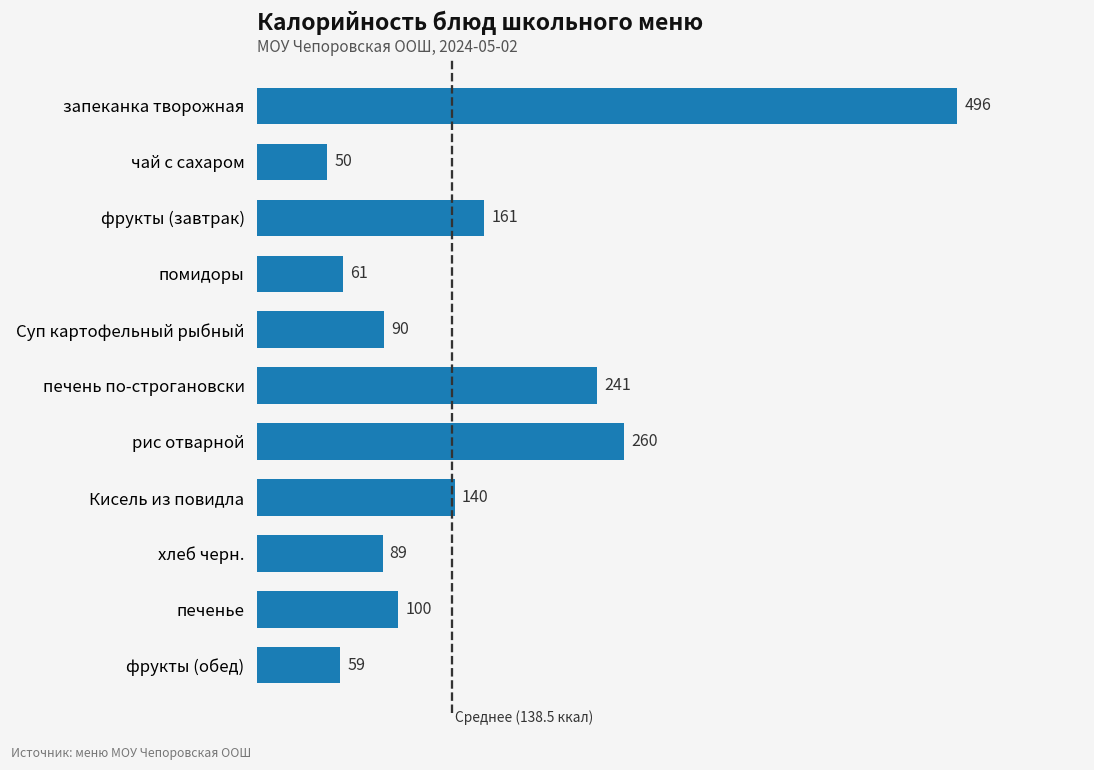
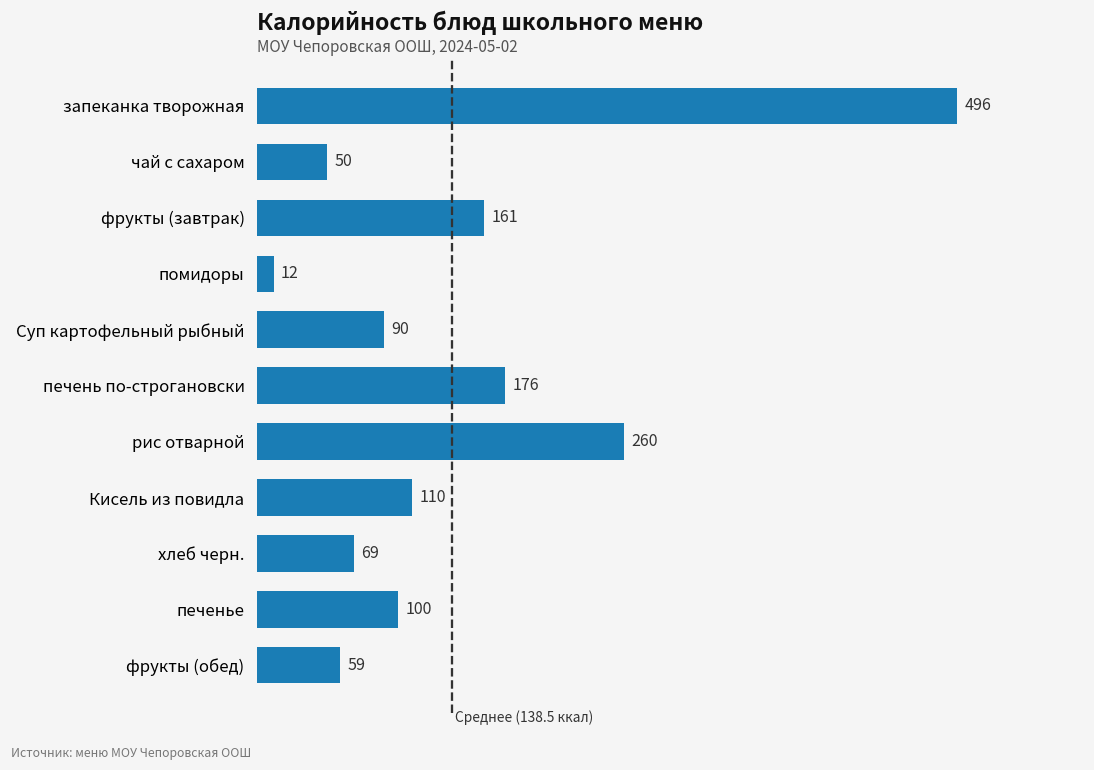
  {
    "запеканка творожная": 496,
    "чай с сахаром": 50,
    "фрукты (завтрак)": 161,
-   "помидоры": 61,
+   "помидоры": 12,
    "Суп картофельный рыбный": 90,
-   "печень по-строгановски": 241,
+   "печень по-строгановски": 176,
    "рис отварной": 260,
-   "Кисель из повидла": 140,
-   "хлеб черн.": 89,
+   "Кисель из повидла": 110,
+   "хлеб черн.": 69,
    "печенье": 100,
    "фрукты (обед)": 59
  }
